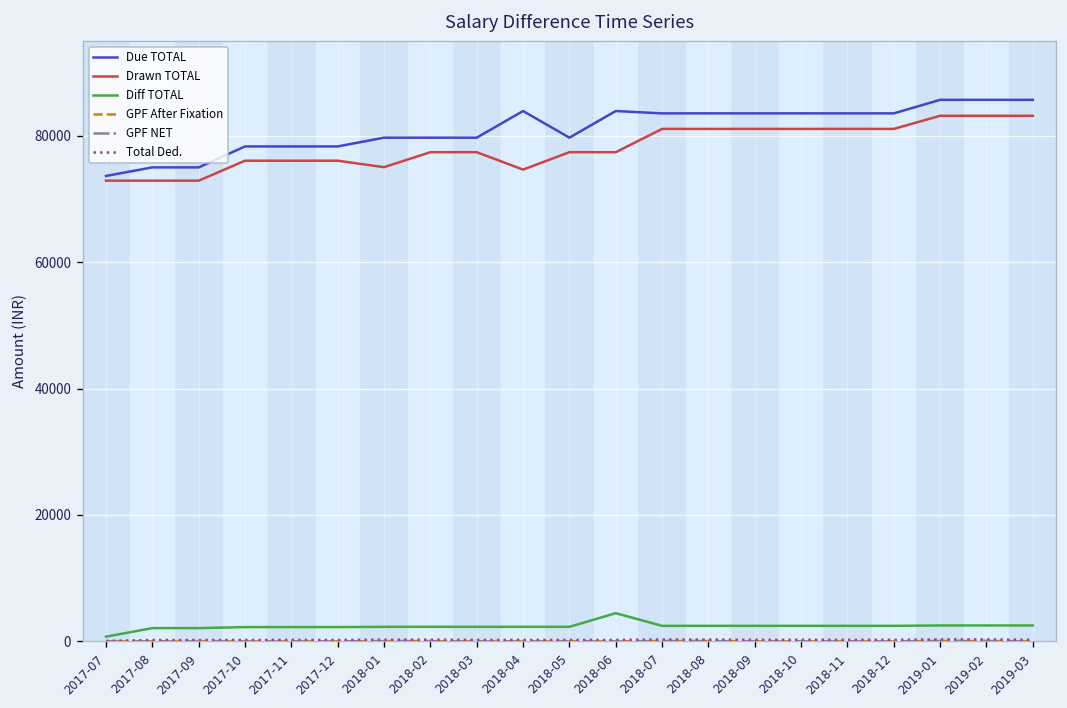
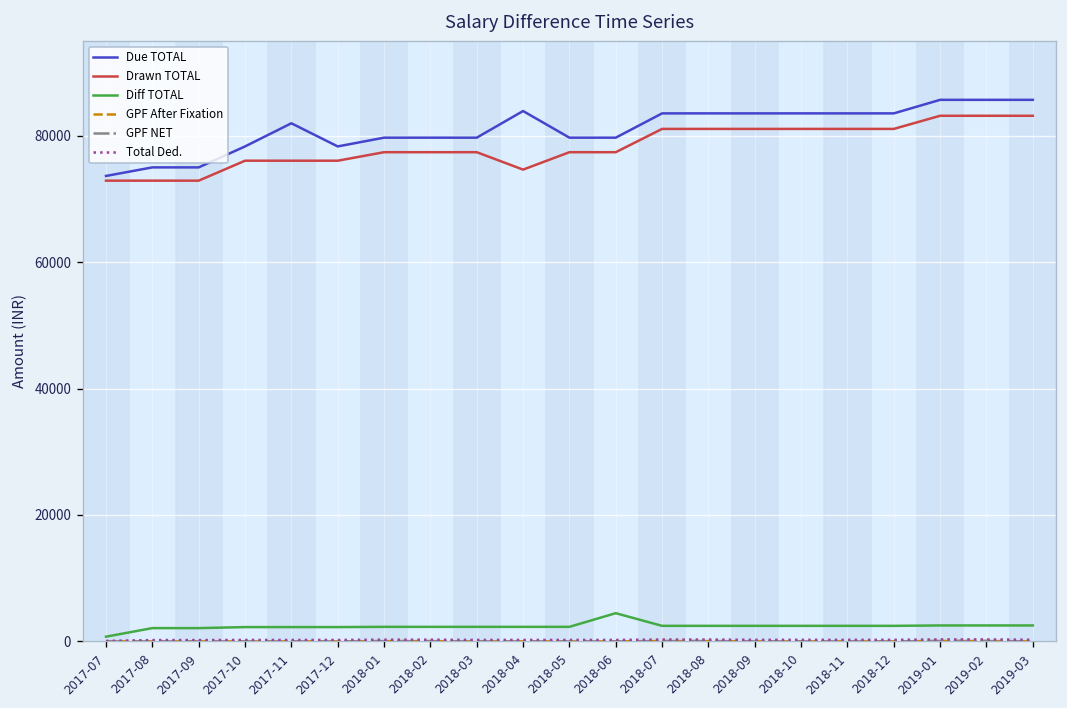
  {
    "Due TOTAL": {
      "2017-07": 74000,
      "2017-08": 75000,
      "2017-09": 75000,
      "2017-10": 78000,
-     "2017-11": 78000,
+     "2017-11": 82000,
      "2017-12": 78000,
      "2018-01": 80000,
      "2018-02": 80000,
      "2018-03": 80000,
      "2018-04": 84000,
      "2018-05": 80000,
-     "2018-06": 84000,
+     "2018-06": 80000,
      "2018-07": 84000,
      "2018-08": 84000,
      "2018-09": 84000,
      "2018-10": 84000,
      "2018-11": 84000,
      "2018-12": 84000,
      "2019-01": 86000,
      "2019-02": 86000,
      "2019-03": 86000
    },
    "Drawn TOTAL": {
      "2017-07": 73000,
      "2017-08": 73000,
      "2017-09": 73000,
      "2017-10": 76000,
      "2017-11": 76000,
      "2017-12": 76000,
-     "2018-01": 75000,
+     "2018-01": 77000,
      "2018-02": 77000,
      "2018-03": 77000,
      "2018-04": 75000,
      "2018-05": 77000,
      "2018-06": 77000,
      "2018-07": 81000,
      "2018-08": 81000,
      "2018-09": 81000,
      "2018-10": 81000,
      "2018-11": 81000,
      "2018-12": 81000,
      "2019-01": 83000,
      "2019-02": 83000,
      "2019-03": 83000
    },
    "Diff TOTAL": {
      "2017-07": 1000,
      "2017-08": 2000,
      "2017-09": 2000,
      "2017-10": 2000,
      "2017-11": 2000,
      "2017-12": 2000,
      "2018-01": 2000,
      "2018-02": 2000,
      "2018-03": 2000,
      "2018-04": 2000,
      "2018-05": 2000,
      "2018-06": 4000,
      "2018-07": 2000,
      "2018-08": 2000,
      "2018-09": 2000,
      "2018-10": 2000,
      "2018-11": 2000,
      "2018-12": 2000,
      "2019-01": 3000,
      "2019-02": 3000,
      "2019-03": 3000
    }
  }
